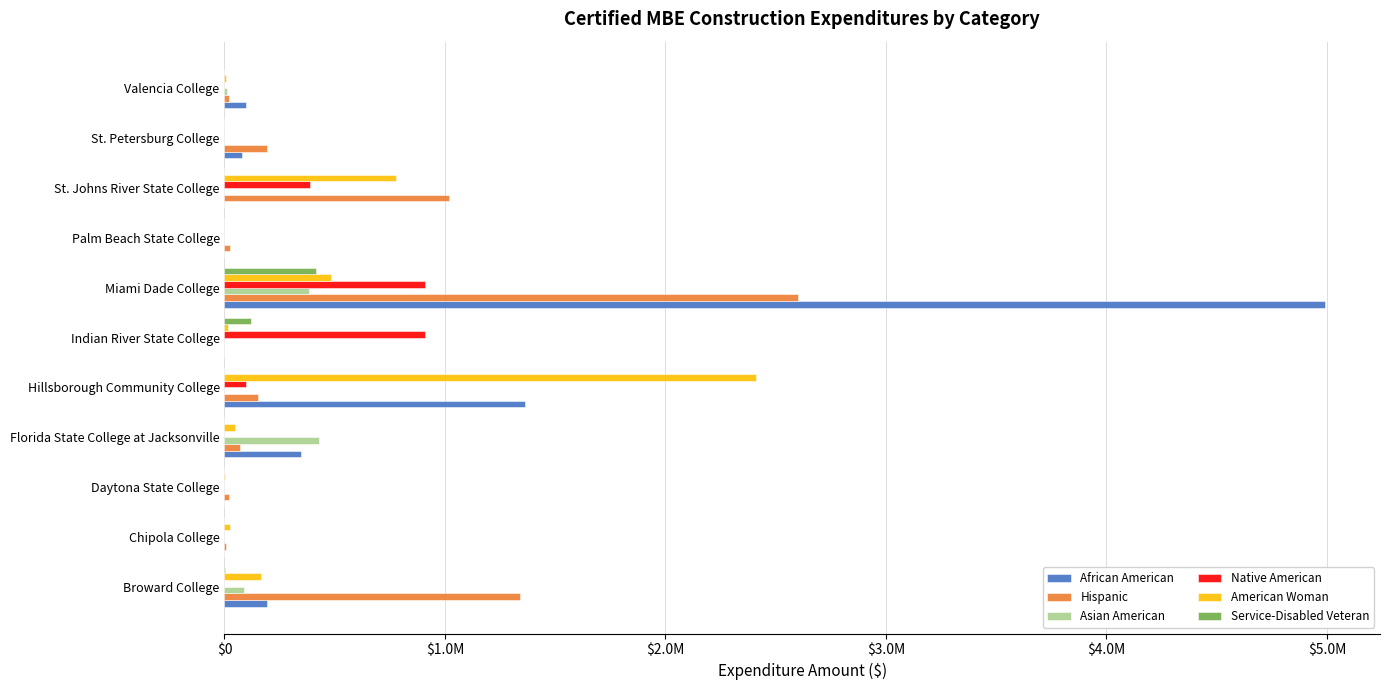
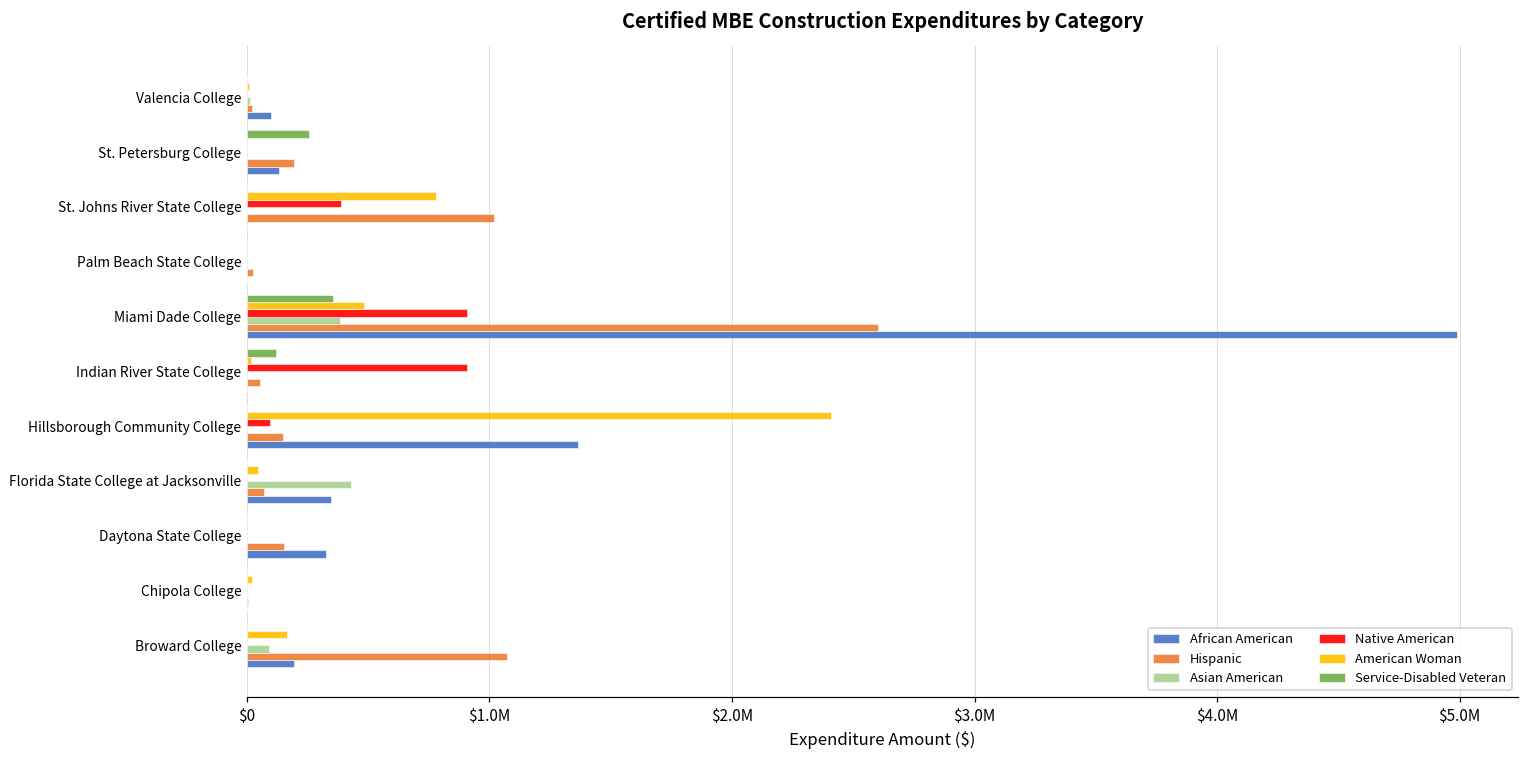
  {
    "African American": {
      "Valencia College": "$100000",
-     "St. Petersburg College": "$80000",
+     "St. Petersburg College": "$130000",
      "St. Johns River State College": "$0",
      "Palm Beach State College": "$0",
      "Miami Dade College": "$4990000",
      "Indian River State College": "$0",
      "Hillsborough Community College": "$1360000",
      "Florida State College at Jacksonville": "$350000",
-     "Daytona State College": "$0",
+     "Daytona State College": "$330000",
      "Chipola College": "$0",
      "Broward College": "$190000"
    },
    "Hispanic": {
      "Valencia College": "$20000",
      "St. Petersburg College": "$190000",
      "St. Johns River State College": "$1020000",
      "Palm Beach State College": "$30000",
      "Miami Dade College": "$2600000",
-     "Indian River State College": "$0",
+     "Indian River State College": "$50000",
      "Hillsborough Community College": "$150000",
      "Florida State College at Jacksonville": "$70000",
-     "Daytona State College": "$20000",
-     "Broward College": "$1340000"
+     "Daytona State College": "$150000",
+     "Broward College": "$1070000"
    },
    "Asian American": {
      "Valencia College": "$10000",
      "St. Petersburg College": "$0",
      "St. Johns River State College": "$0",
      "Palm Beach State College": "$0",
      "Miami Dade College": "$380000",
      "Indian River State College": "$0",
      "Hillsborough Community College": "$0",
      "Florida State College at Jacksonville": "$430000",
      "Daytona State College": "$0",
      "Chipola College": "$0",
      "Broward College": "$90000"
    },
    "Native American": {
      "Valencia College": "$0",
      "St. Petersburg College": "$0",
      "St. Johns River State College": "$390000",
      "Palm Beach State College": "$0",
      "Miami Dade College": "$910000",
      "Indian River State College": "$910000",
      "Hillsborough Community College": "$100000",
      "Florida State College at Jacksonville": "$0",
      "Daytona State College": "$0",
      "Chipola College": "$0",
      "Broward College": "$0"
    },
    "American Woman": {
      "St. Petersburg College": "$0",
      "St. Johns River State College": "$780000",
      "Palm Beach State College": "$0",
      "Miami Dade College": "$480000",
      "Indian River State College": "$20000",
      "Hillsborough Community College": "$2410000",
      "Florida State College at Jacksonville": "$50000",
      "Chipola College": "$20000",
      "Broward College": "$170000"
    },
    "Service-Disabled Veteran": {
      "Valencia College": "$0",
-     "St. Petersburg College": "$0",
+     "St. Petersburg College": "$260000",
      "St. Johns River State College": "$0",
      "Palm Beach State College": "$0",
-     "Miami Dade College": "$410000",
+     "Miami Dade College": "$350000",
      "Indian River State College": "$120000",
      "Hillsborough Community College": "$0",
      "Florida State College at Jacksonville": "$0",
      "Daytona State College": "$0",
      "Chipola College": "$0"
    }
  }
